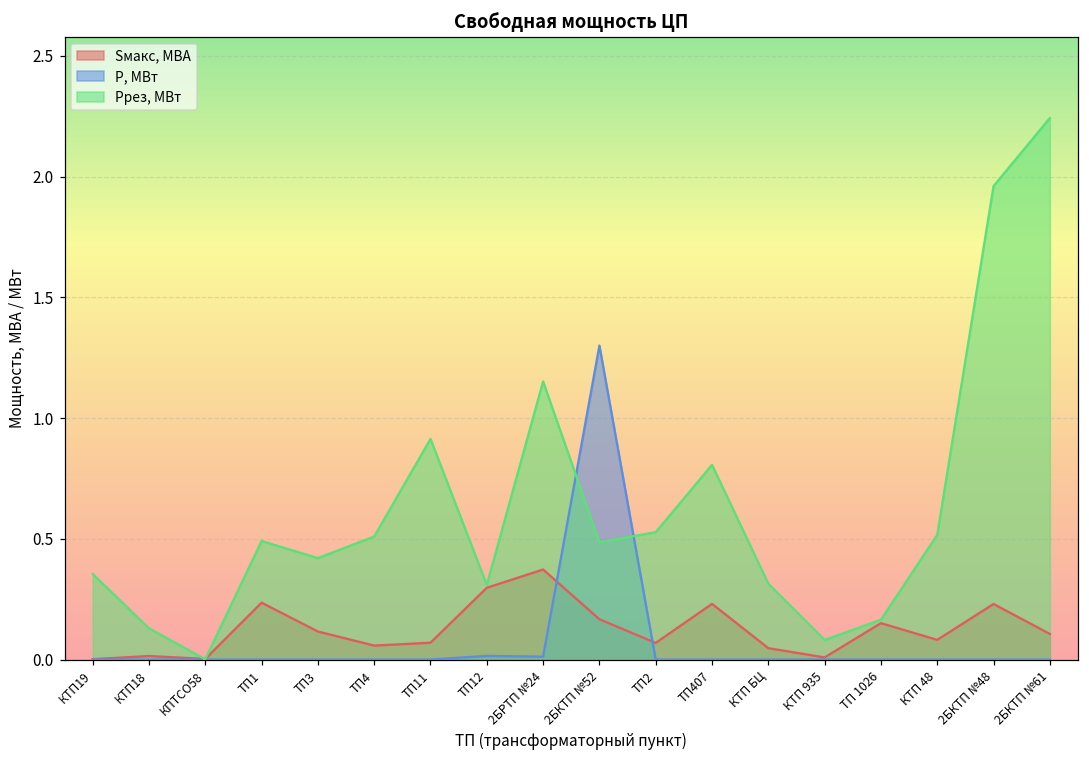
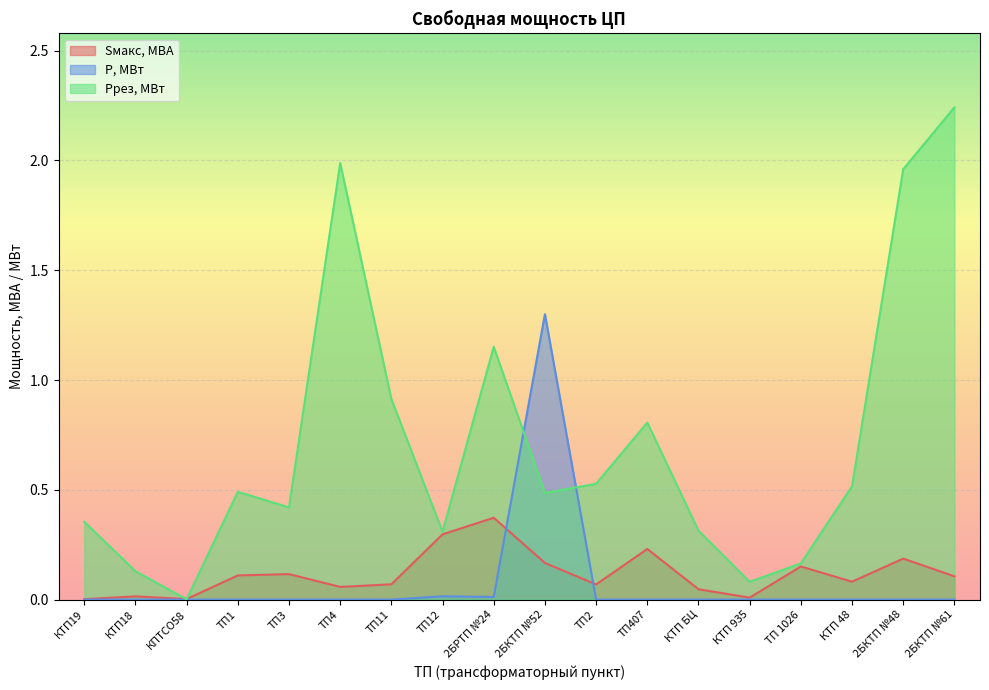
  {
    "Sмакс, МВА": {
      "КТП18": 0.01,
-     "ТП1": 0.24,
+     "ТП1": 0.11,
      "ТП3": 0.12,
      "ТП4": 0.06,
      "ТП11": 0.07,
      "ТП12": 0.30,
      "2БРТП №24": 0.37,
      "2БКТП №52": 0.17,
      "ТП2": 0.07,
      "ТП407": 0.23,
      "КТП БЦ": 0.05,
      "ТП 1026": 0.15,
      "КТП 48": 0.08,
-     "2БКТП №48": 0.23,
+     "2БКТП №48": 0.19,
      "2БКТП №61": 0.11
    },
    "Р, МВт": {
      "КТП18": 0.00,
      "ТП1": 0.00,
      "ТП3": 0.00,
      "ТП4": 0.00,
      "ТП11": 0.00,
      "ТП12": 0.02,
      "2БРТП №24": 0.01,
      "2БКТП №52": 1.30,
      "ТП2": 0.00,
      "ТП407": 0.00,
      "КТП БЦ": 0.00,
      "ТП 1026": 0.00,
      "КТП 48": 0.00,
      "2БКТП №48": 0.00,
      "2БКТП №61": 0.00
    },
    "Ррез, МВт": {
      "КТП19": 0.35,
      "КТП18": 0.13,
      "ТП1": 0.49,
      "ТП3": 0.42,
-     "ТП4": 0.51,
+     "ТП4": 1.99,
      "ТП11": 0.91,
      "ТП12": 0.31,
      "2БРТП №24": 1.15,
      "2БКТП №52": 0.49,
      "ТП2": 0.53,
      "ТП407": 0.81,
      "КТП БЦ": 0.31,
      "КТП 935": 0.08,
      "ТП 1026": 0.16,
      "КТП 48": 0.52,
      "2БКТП №48": 1.96,
      "2БКТП №61": 2.24
    }
  }
